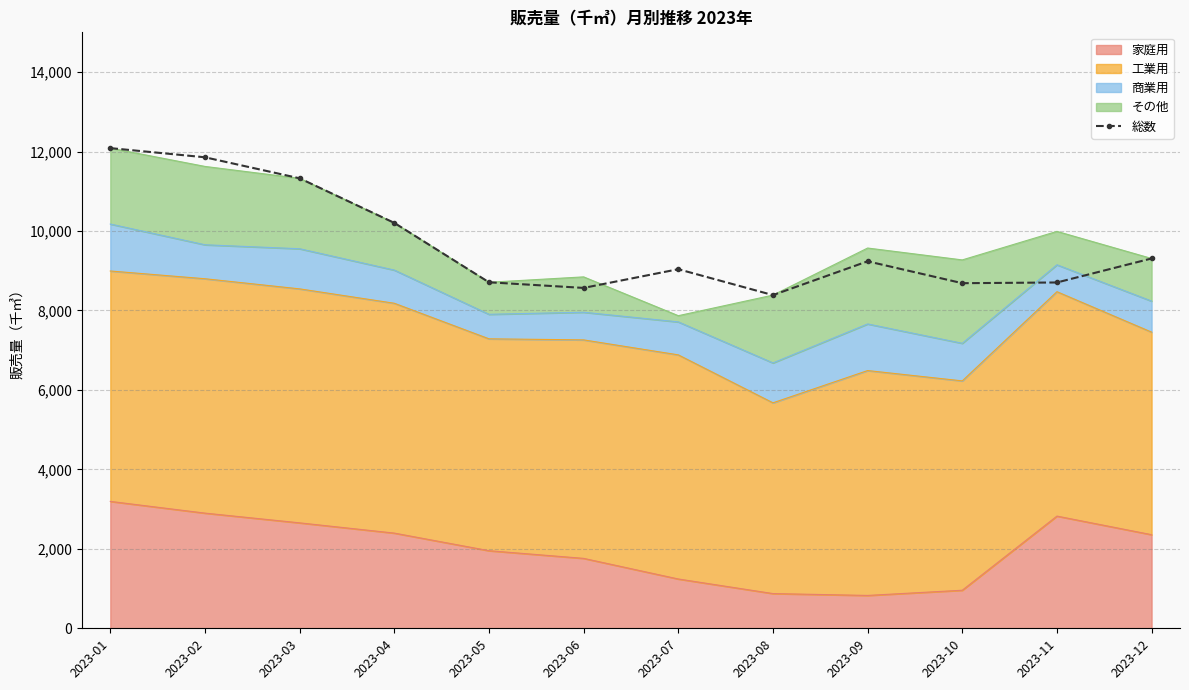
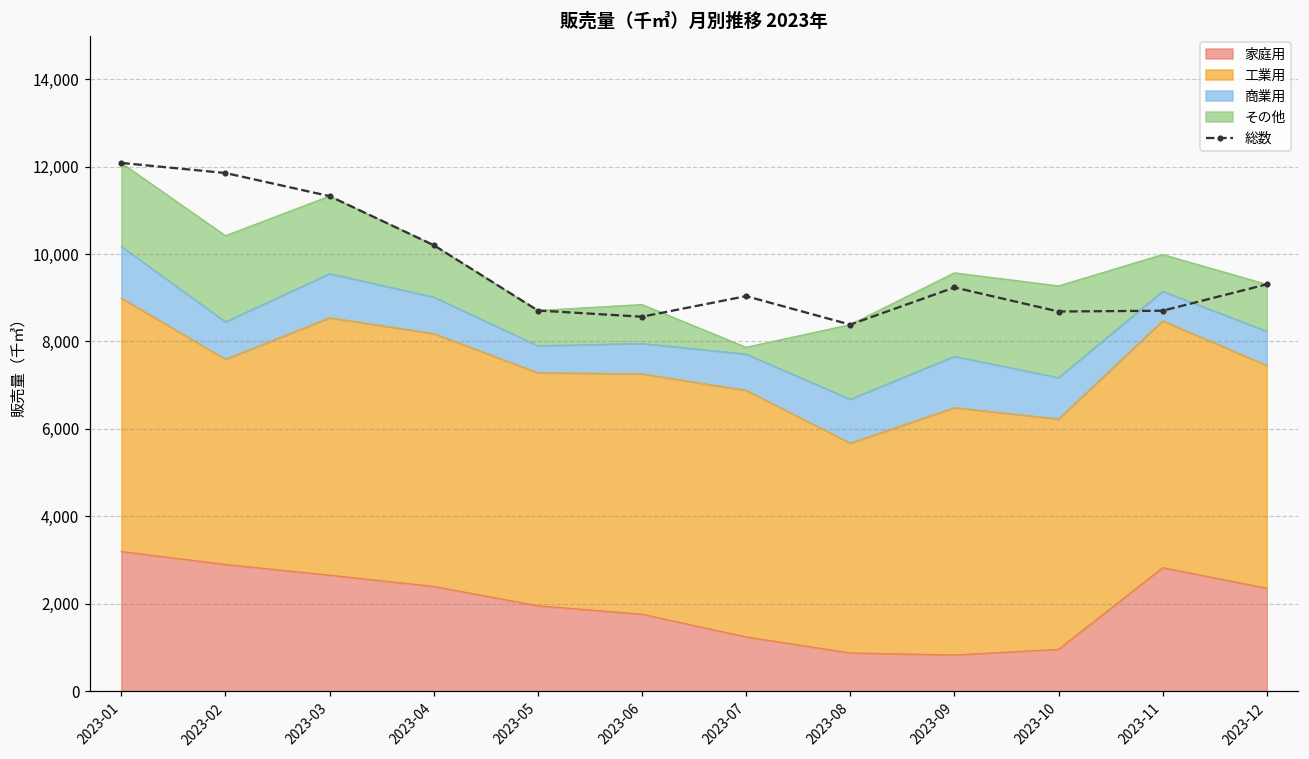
  {
    "家庭用": {
      "2023-01": "3,200",
      "2023-02": "2,900",
      "2023-03": "2,700",
      "2023-04": "2,400",
      "2023-05": "2,000",
      "2023-06": "1,800",
      "2023-07": "1,200",
      "2023-08": "900",
      "2023-09": "800",
      "2023-10": "1,000",
      "2023-11": "2,800",
      "2023-12": "2,400"
    },
    "工業用": {
      "2023-01": "5,800",
-     "2023-02": "5,900",
+     "2023-02": "4,700",
      "2023-03": "5,900",
      "2023-04": "5,800",
      "2023-05": "5,300",
      "2023-06": "5,500",
      "2023-07": "5,600",
      "2023-08": "4,800",
      "2023-09": "5,700",
      "2023-10": "5,300",
      "2023-11": "5,600",
      "2023-12": "5,100"
    },
    "商業用": {
      "2023-01": "1,200",
      "2023-02": "900",
      "2023-03": "1,000",
      "2023-04": "800",
      "2023-05": "600",
      "2023-06": "700",
      "2023-07": "800",
      "2023-08": "1,000",
      "2023-09": "1,200",
      "2023-10": "900",
      "2023-11": "700",
      "2023-12": "800"
    },
    "その他": {
      "2023-02": "2,000",
      "2023-06": "900",
      "2023-07": "200",
      "2023-09": "1,900",
      "2023-10": "2,100",
      "2023-11": "800"
    },
    "総数": {
      "2023-02": "11,900",
      "2023-06": "8,600",
      "2023-07": "9,000",
      "2023-09": "9,200",
      "2023-10": "8,700",
      "2023-11": "8,700"
    }
  }
